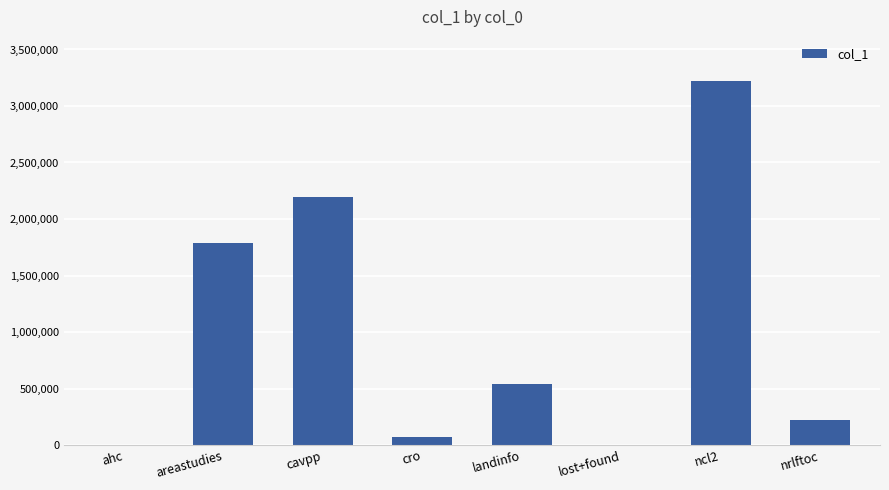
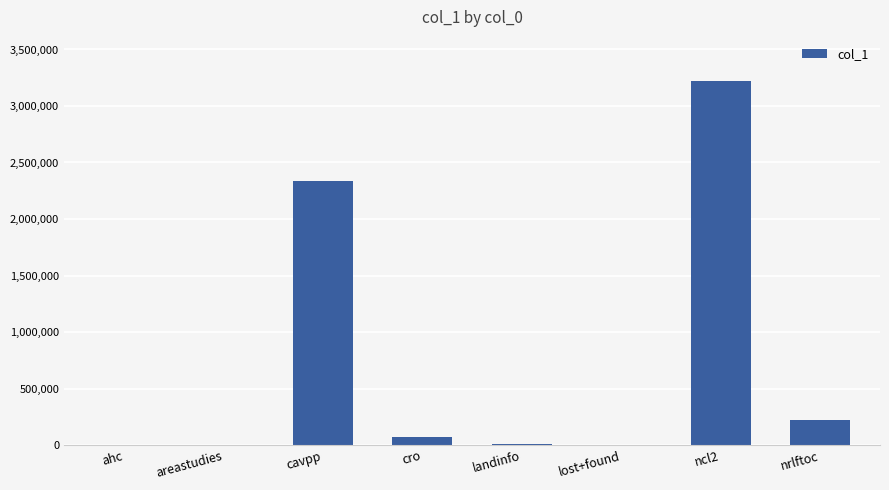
  {
-   "areastudies": "1,790,000",
-   "cavpp": "2,200,000",
+   "areastudies": "0",
+   "cavpp": "2,340,000",
    "cro": "70,000",
-   "landinfo": "540,000",
+   "landinfo": "10,000",
    "ncl2": "3,220,000",
    "nrlftoc": "230,000"
  }
